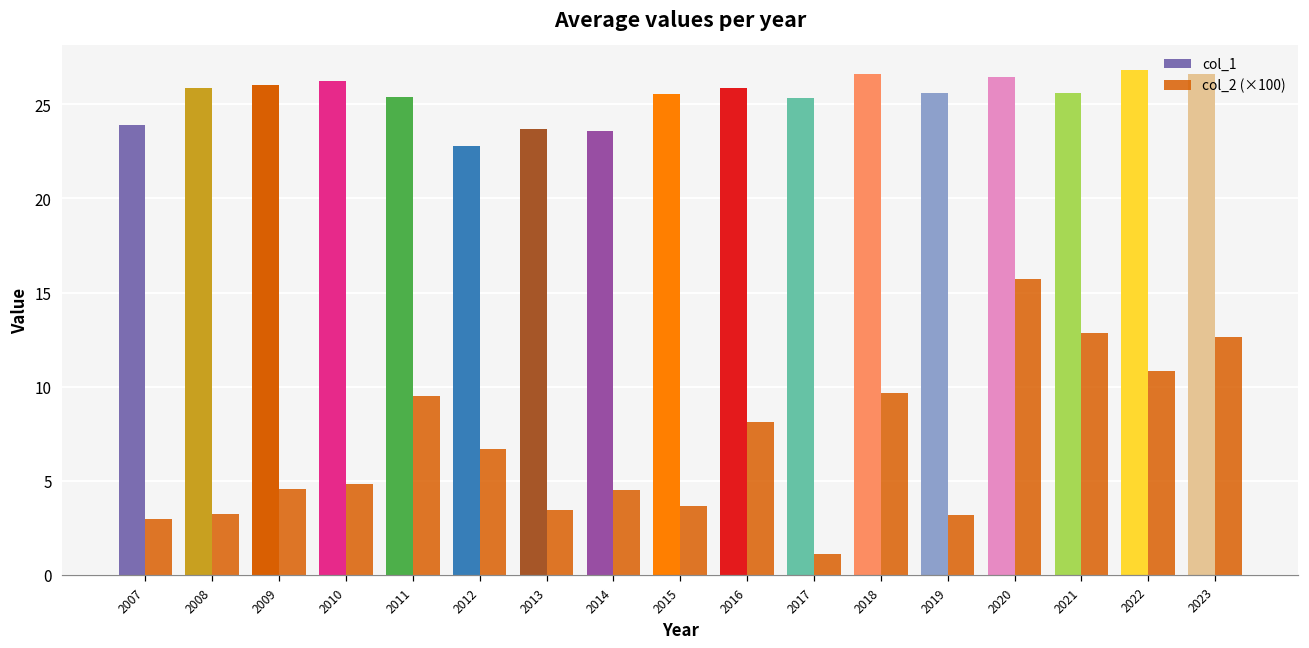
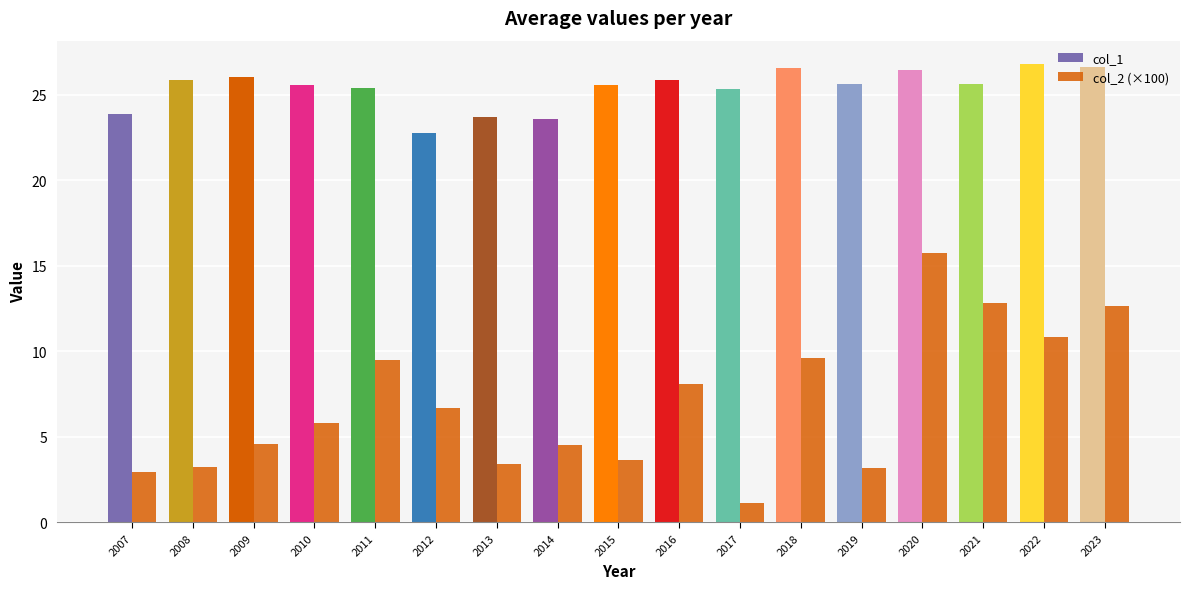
  {
    "col_1": {
      "2007": 23.9,
      "2008": 25.9,
      "2009": 26.0,
-     "2010": 26.2,
+     "2010": 25.6,
      "2011": 25.4,
      "2012": 22.8,
      "2013": 23.7,
      "2014": 23.6,
      "2015": 25.6,
      "2016": 25.9,
      "2017": 25.3,
      "2018": 26.6,
      "2019": 25.6,
      "2020": 26.4,
      "2021": 25.6,
      "2022": 26.8,
      "2023": 26.6
    },
    "col_2 (×100)": {
      "2007": 3.0,
      "2008": 3.2,
      "2009": 4.6,
-     "2010": 4.8,
+     "2010": 5.8,
      "2011": 9.5,
      "2012": 6.7,
      "2013": 3.4,
      "2014": 4.5,
      "2015": 3.7,
      "2016": 8.1,
      "2017": 1.1,
      "2018": 9.6,
      "2019": 3.2,
      "2020": 15.7,
      "2021": 12.8,
      "2022": 10.8,
      "2023": 12.6
    }
  }
